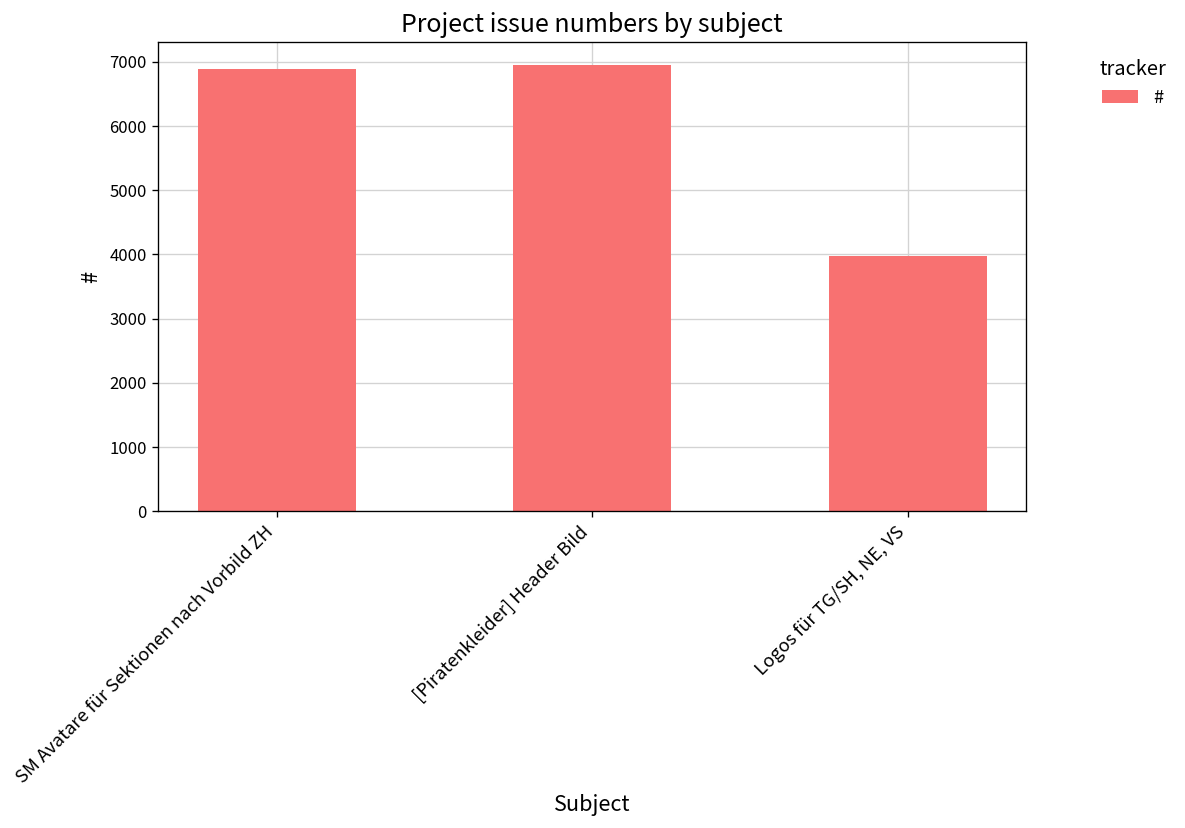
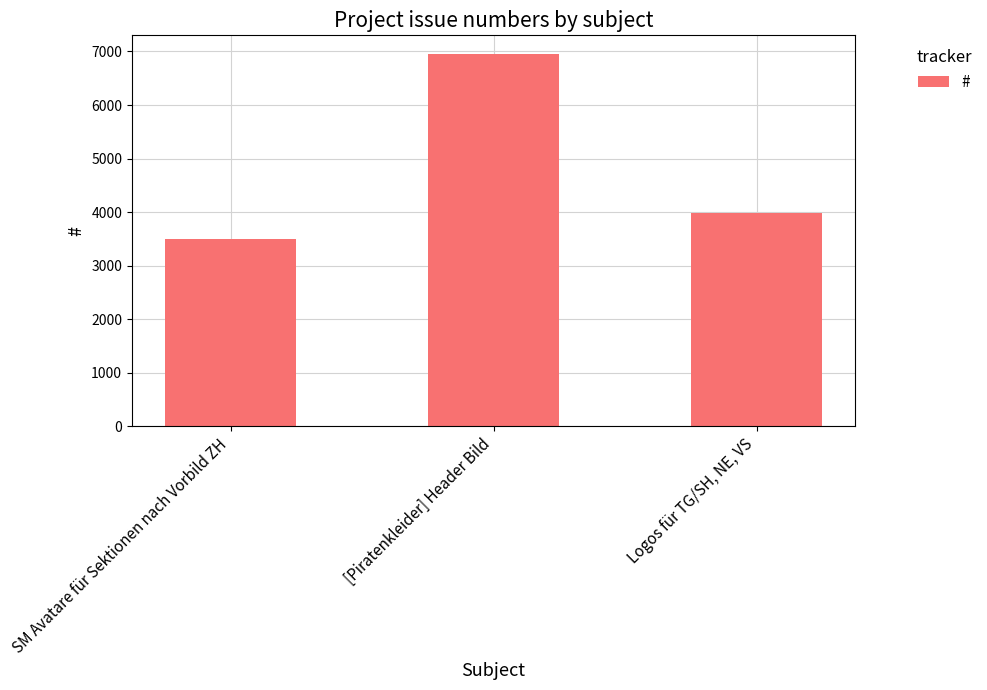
  {
-   "SM Avatare für Sektionen nach Vorbild ZH": 6900,
+   "SM Avatare für Sektionen nach Vorbild ZH": 3500,
    "[Piratenkleider] Header Bild": 7000,
    "Logos für TG/SH, NE, VS": 4000
  }
